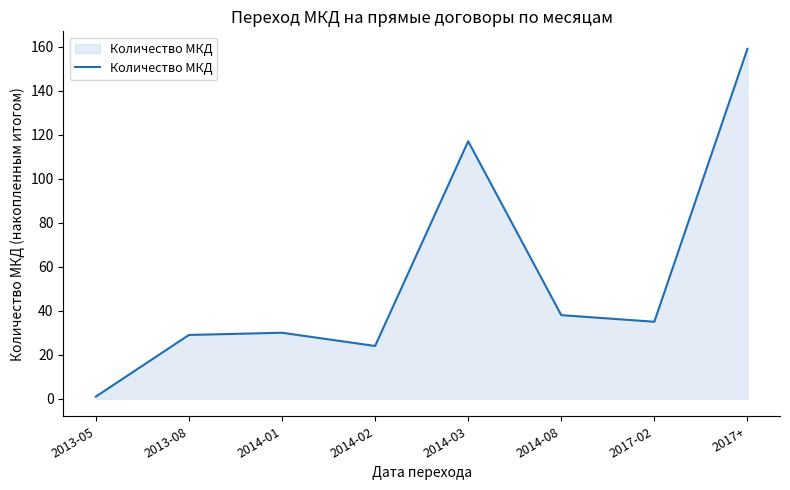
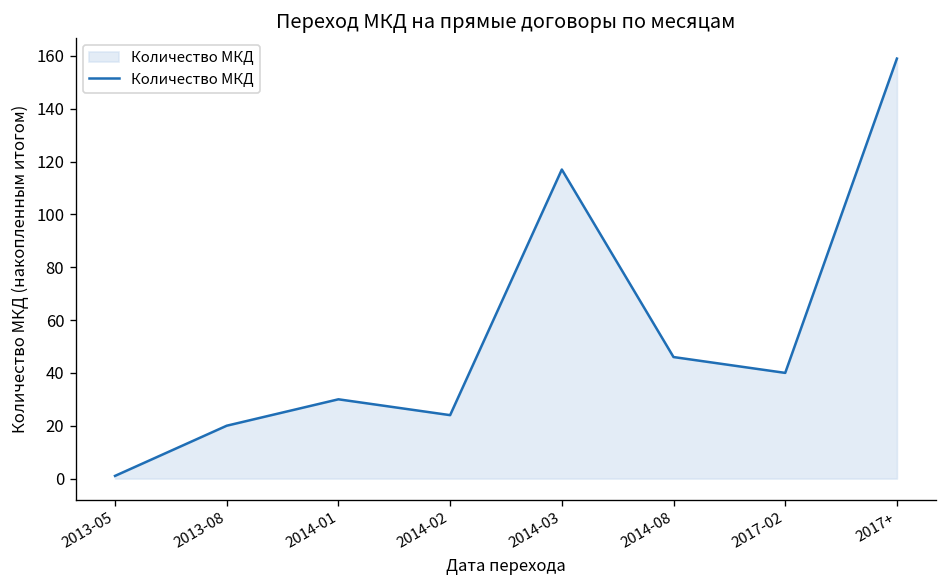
  {
    "2013-05": 1,
-   "2013-08": 29,
+   "2013-08": 20,
    "2014-01": 30,
    "2014-02": 24,
    "2014-03": 117,
-   "2014-08": 38,
-   "2017-02": 35,
+   "2014-08": 46,
+   "2017-02": 40,
    "2017+": 159
  }
